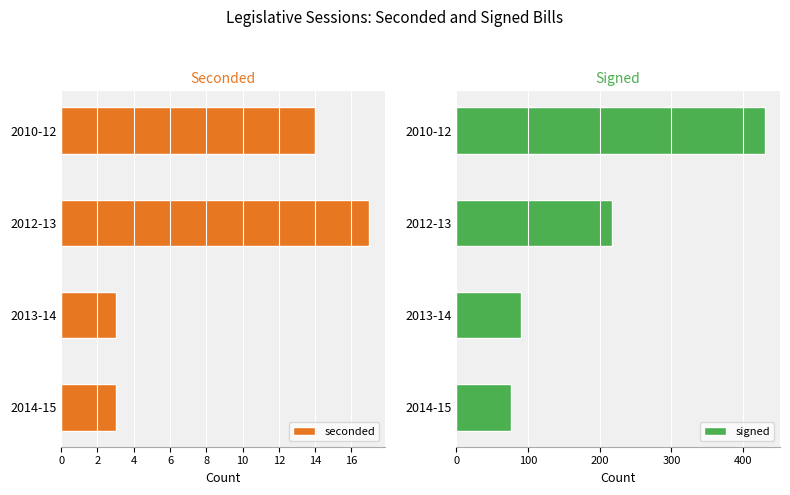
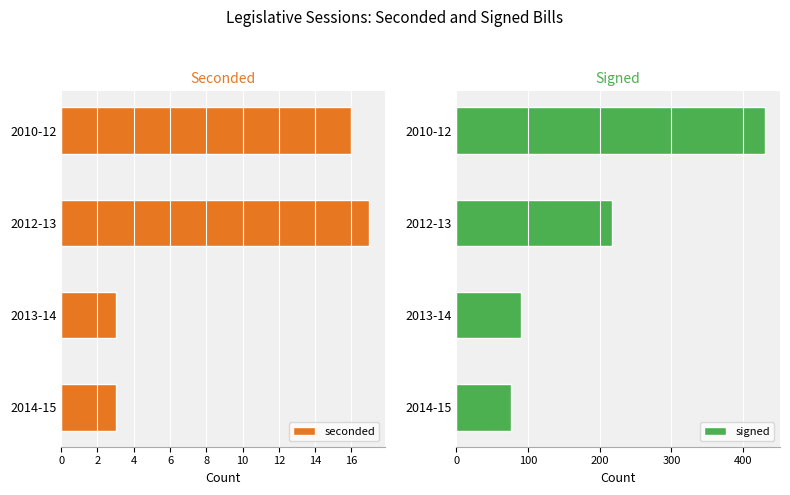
  {
    "Seconded": {
-     "2010-12": 14,
+     "2010-12": 16,
      "2012-13": 17,
      "2013-14": 3,
      "2014-15": 3
    },
    "Signed": {
      "2010-12": 430,
      "2012-13": 220,
      "2013-14": 90,
      "2014-15": 80
    }
  }
